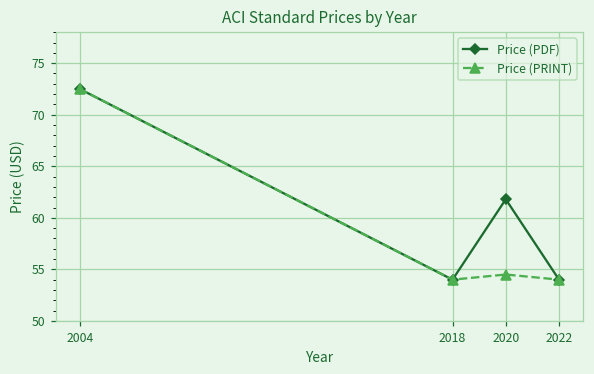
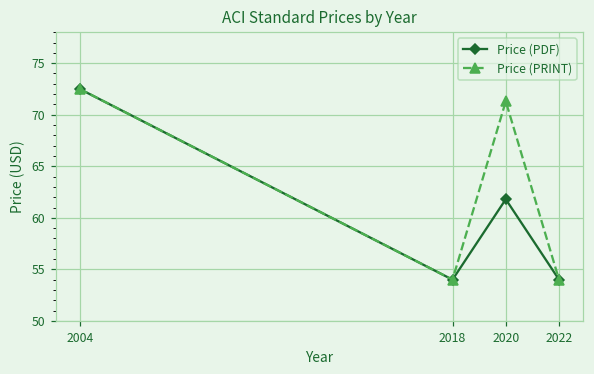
  {
    "Price (PDF)": {
      "2020": 62
    },
    "Price (PRINT)": {
-     "2020": 55
+     "2020": 71
    }
  }
